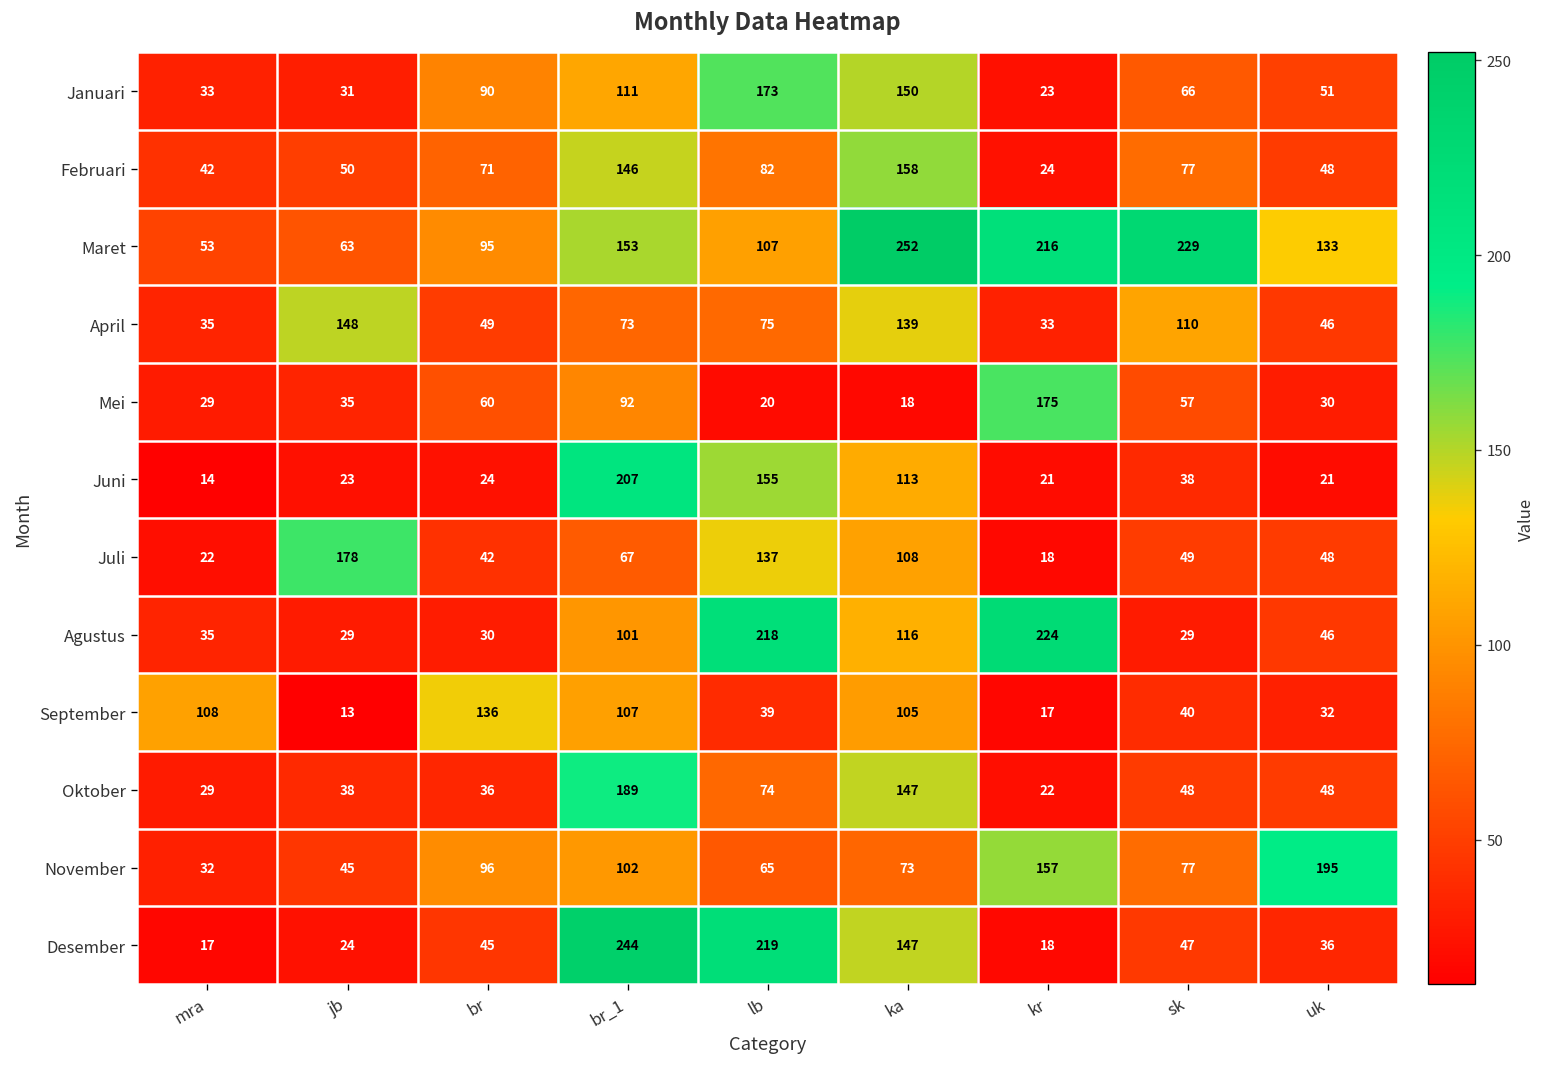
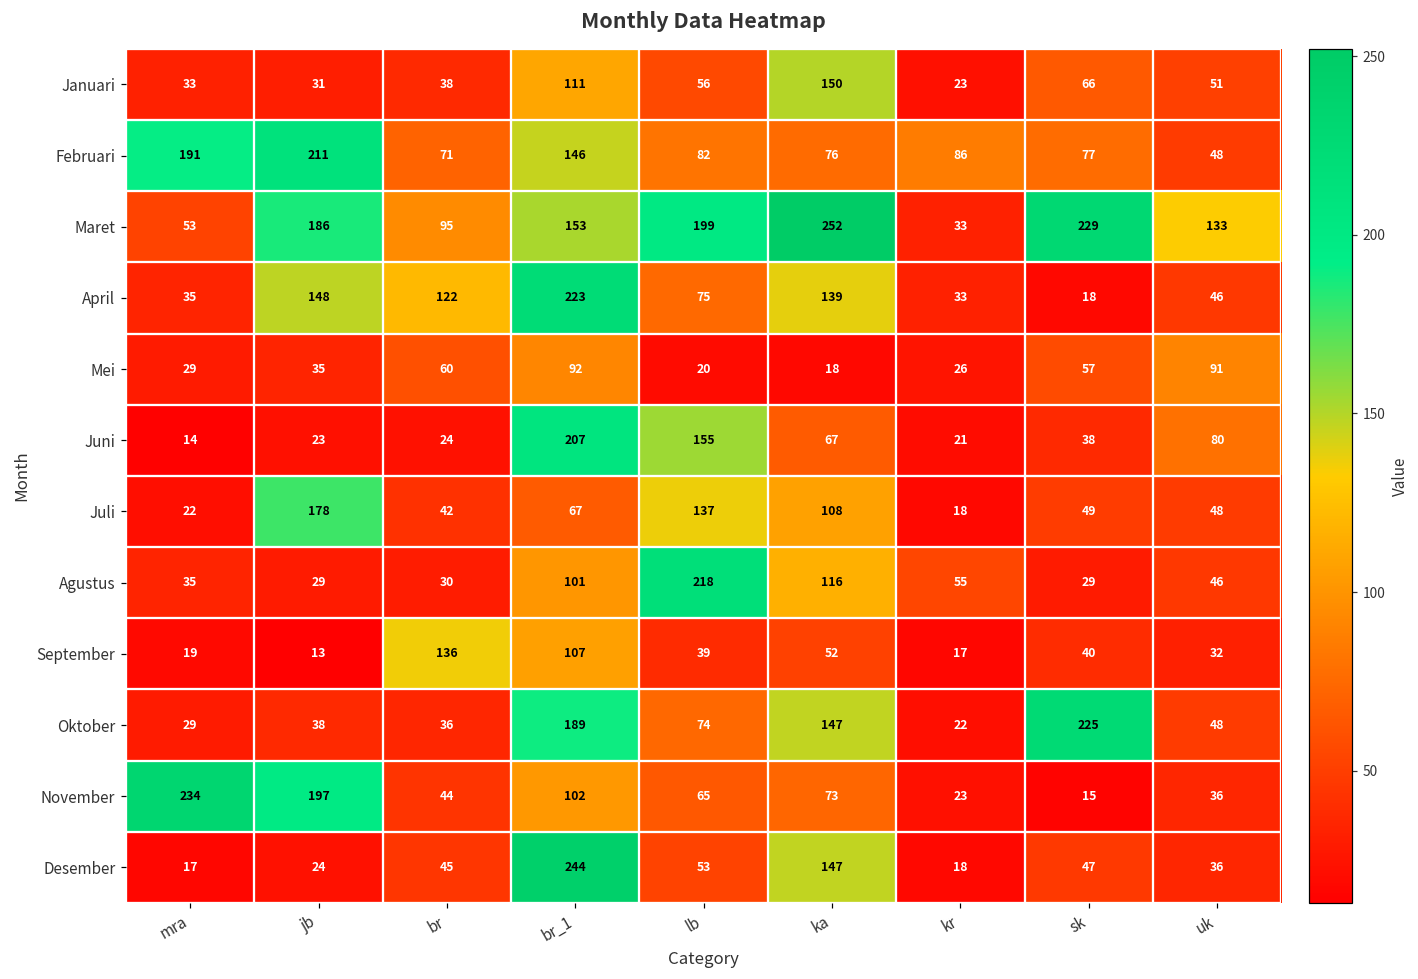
  {
    "Januari": {
      "mra": 33,
      "jb": 31,
-     "br": 90,
+     "br": 38,
      "br_1": 111,
-     "lb": 173,
+     "lb": 56,
      "ka": 150,
      "kr": 23,
      "sk": 66,
      "uk": 51
    },
    "Februari": {
-     "mra": 42,
-     "jb": 50,
+     "mra": 191,
+     "jb": 211,
      "br": 71,
      "br_1": 146,
      "lb": 82,
-     "ka": 158,
-     "kr": 24,
+     "ka": 76,
+     "kr": 86,
      "sk": 77,
      "uk": 48
    },
    "Maret": {
      "mra": 53,
-     "jb": 63,
+     "jb": 186,
      "br": 95,
      "br_1": 153,
-     "lb": 107,
+     "lb": 199,
      "ka": 252,
-     "kr": 216,
+     "kr": 33,
      "sk": 229,
      "uk": 133
    },
    "April": {
      "mra": 35,
      "jb": 148,
-     "br": 49,
-     "br_1": 73,
+     "br": 122,
+     "br_1": 223,
      "lb": 75,
      "ka": 139,
      "kr": 33,
-     "sk": 110,
+     "sk": 18,
      "uk": 46
    },
    "Mei": {
      "mra": 29,
      "jb": 35,
      "br": 60,
      "br_1": 92,
      "lb": 20,
      "ka": 18,
-     "kr": 175,
+     "kr": 26,
      "sk": 57,
-     "uk": 30
+     "uk": 91
    },
    "Juni": {
      "mra": 14,
      "jb": 23,
      "br": 24,
      "br_1": 207,
      "lb": 155,
-     "ka": 113,
+     "ka": 67,
      "kr": 21,
      "sk": 38,
-     "uk": 21
+     "uk": 80
    },
    "Juli": {
      "mra": 22,
      "jb": 178,
      "br": 42,
      "br_1": 67,
      "lb": 137,
      "ka": 108,
      "kr": 18,
      "sk": 49,
      "uk": 48
    },
    "Agustus": {
      "mra": 35,
      "jb": 29,
      "br": 30,
      "br_1": 101,
      "lb": 218,
      "ka": 116,
-     "kr": 224,
+     "kr": 55,
      "sk": 29,
      "uk": 46
    },
    "September": {
-     "mra": 108,
+     "mra": 19,
      "jb": 13,
      "br": 136,
      "br_1": 107,
      "lb": 39,
-     "ka": 105,
+     "ka": 52,
      "kr": 17,
      "sk": 40,
      "uk": 32
    },
    "Oktober": {
      "mra": 29,
      "jb": 38,
      "br": 36,
      "br_1": 189,
      "lb": 74,
      "ka": 147,
      "kr": 22,
-     "sk": 48,
+     "sk": 225,
      "uk": 48
    },
    "November": {
-     "mra": 32,
-     "jb": 45,
-     "br": 96,
+     "mra": 234,
+     "jb": 197,
+     "br": 44,
      "br_1": 102,
      "lb": 65,
      "ka": 73,
-     "kr": 157,
-     "sk": 77,
-     "uk": 195
+     "kr": 23,
+     "sk": 15,
+     "uk": 36
    },
    "Desember": {
      "mra": 17,
      "jb": 24,
      "br": 45,
      "br_1": 244,
-     "lb": 219,
+     "lb": 53,
      "ka": 147,
      "kr": 18,
      "sk": 47,
      "uk": 36
    }
  }
